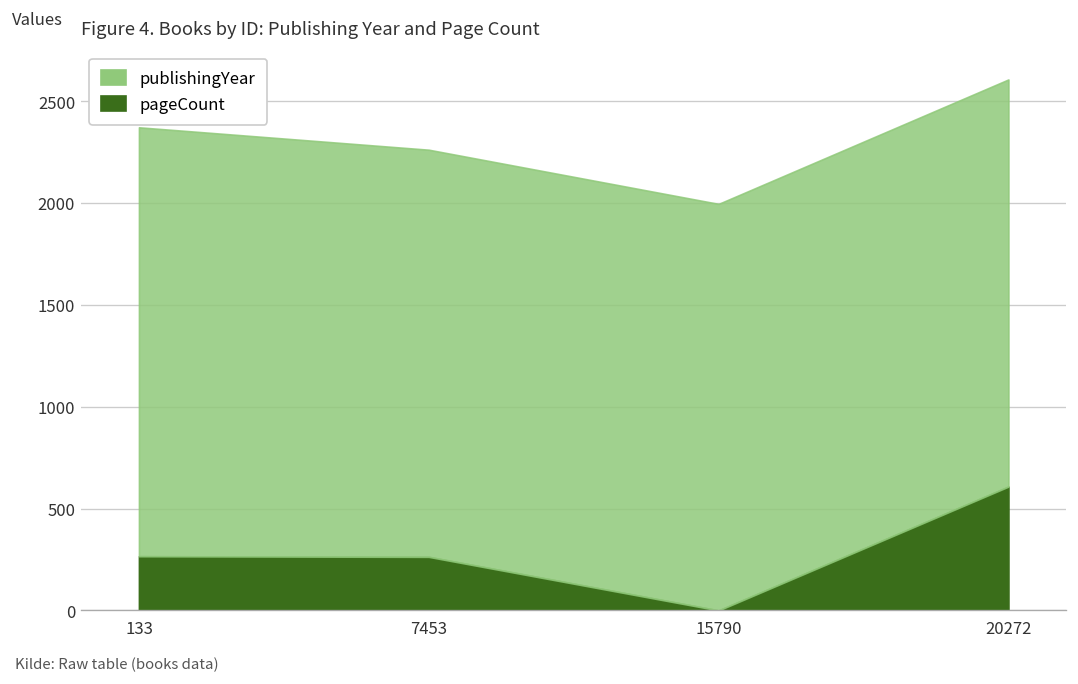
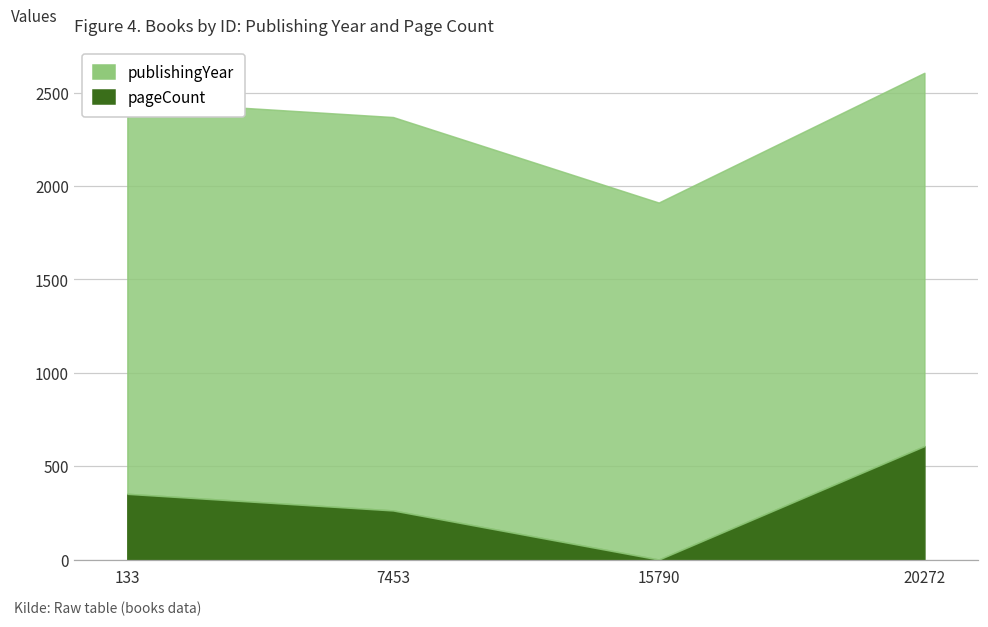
  {
    "pageCount": {
-     "133": 270,
+     "133": 350,
      "7453": 260,
      "15790": 0,
      "20272": 610
    },
    "publishingYear": {
-     "7453": 2000,
-     "15790": 2000,
+     "7453": 2110,
+     "15790": 1910,
      "20272": 2000
    }
  }
